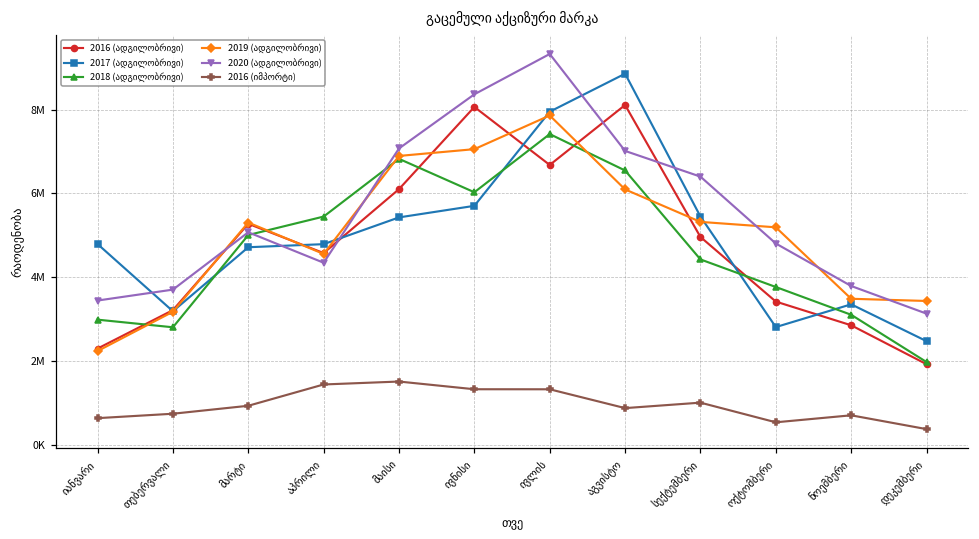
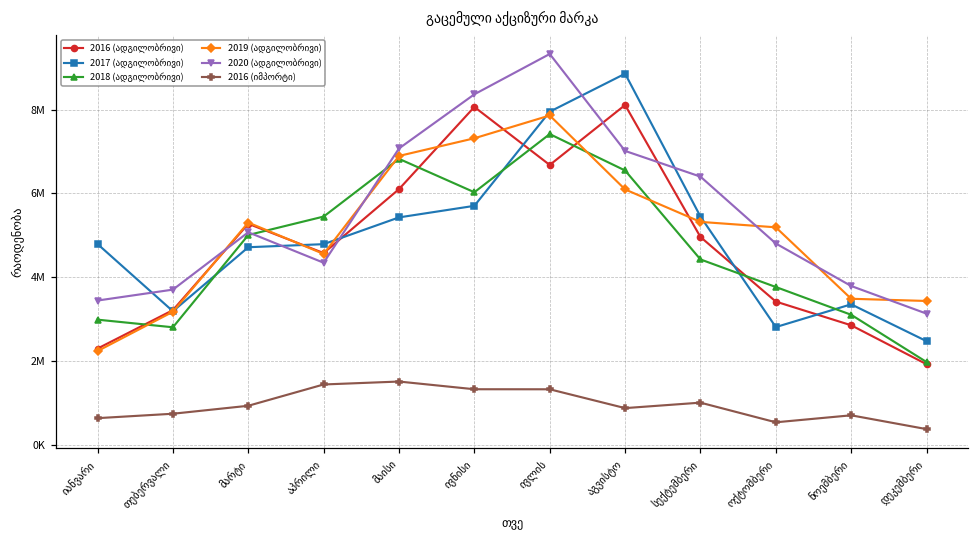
  {
    "2016 (ადგილობრივი)": {
      "მაისი": 6100000,
      "ივნისი": 8100000,
      "ივლის": 6700000,
      "აგვისტო": 8100000,
      "სექტემბერი": 5000000,
      "ოქტომბერი": 3400000,
      "ნოემბერი": 2900000
    },
    "2017 (ადგილობრივი)": {
      "იანვარი": 4800000,
      "მარტი": 4700000,
      "აპრილი": 4800000,
      "მაისი": 5400000,
      "ივნისი": 5700000,
      "ივლის": 7900000,
      "აგვისტო": 8900000,
      "სექტემბერი": 5400000,
      "ოქტომბერი": 2800000,
      "ნოემბერი": 3400000,
      "დეკემბერი": 2500000
    },
    "2018 (ადგილობრივი)": {
      "იანვარი": 3000000,
      "თებერვალი": 2800000,
      "აპრილი": 5400000,
      "მაისი": 6800000,
      "ივნისი": 6000000,
      "ივლის": 7400000,
      "აგვისტო": 6500000,
      "სექტემბერი": 4400000,
      "ოქტომბერი": 3800000,
      "ნოემბერი": 3100000
    },
    "2019 (ადგილობრივი)": {
      "მაისი": 6900000,
-     "ივნისი": 7100000,
+     "ივნისი": 7300000,
      "ივლის": 7900000,
      "აგვისტო": 6100000,
      "სექტემბერი": 5300000,
      "ოქტომბერი": 5200000,
      "ნოემბერი": 3500000,
      "დეკემბერი": 3400000
    },
    "2020 (ადგილობრივი)": {
      "იანვარი": 3400000,
      "თებერვალი": 3700000,
      "აპრილი": 4300000,
      "მაისი": 7100000,
      "ივნისი": 8400000,
      "ივლის": 9300000,
      "აგვისტო": 7000000,
      "სექტემბერი": 6400000,
      "ოქტომბერი": 4800000,
      "ნოემბერი": 3800000,
      "დეკემბერი": 3100000
    },
    "2016 (იმპორტი)": {
      "იანვარი": 600000,
      "თებერვალი": 700000,
      "მარტი": 900000,
      "აპრილი": 1400000,
      "მაისი": 1500000,
      "ივნისი": 1300000,
      "ივლის": 1300000,
      "აგვისტო": 900000,
      "სექტემბერი": 1000000,
      "ოქტომბერი": 500000,
      "ნოემბერი": 700000,
      "დეკემბერი": 400000
    }
  }
